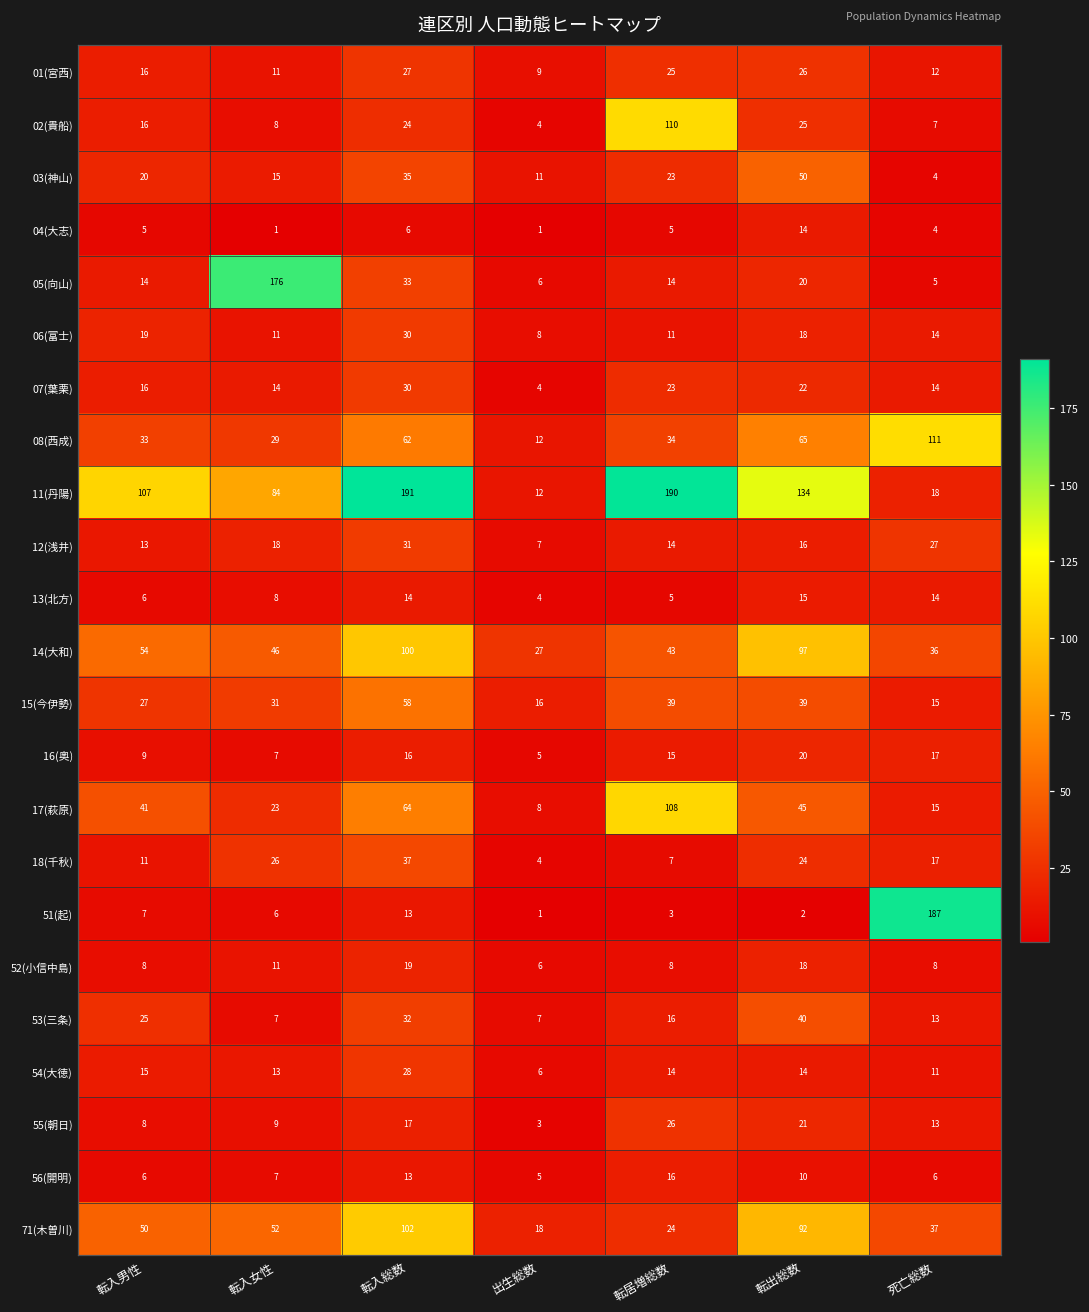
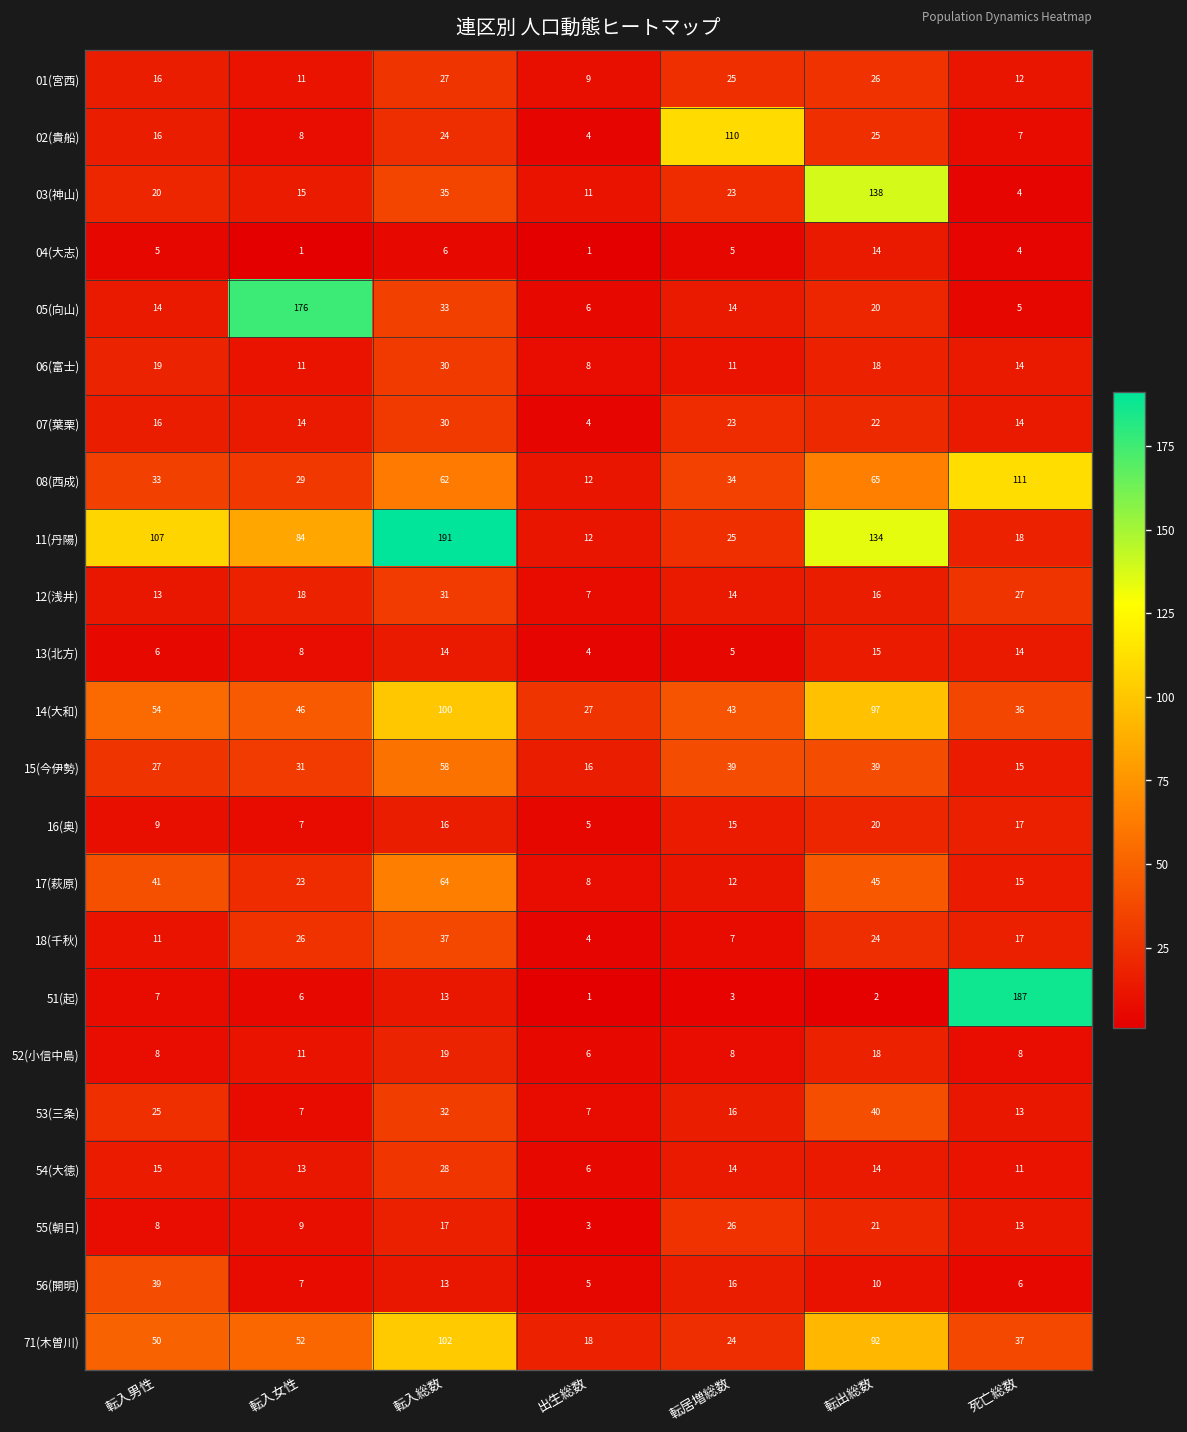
  {
    "01(宮西)": {
      "転入男性": 16,
      "転入女性": 11,
      "転入総数": 27,
      "出生総数": 9,
      "転居増総数": 25,
      "転出総数": 26,
      "死亡総数": 12
    },
    "02(貴船)": {
      "転入男性": 16,
      "転入女性": 8,
      "転入総数": 24,
      "出生総数": 4,
      "転居増総数": 110,
      "転出総数": 25,
      "死亡総数": 7
    },
    "03(神山)": {
      "転入男性": 20,
      "転入女性": 15,
      "転入総数": 35,
      "出生総数": 11,
      "転居増総数": 23,
-     "転出総数": 50,
+     "転出総数": 138,
      "死亡総数": 4
    },
    "04(大志)": {
      "転入男性": 5,
      "転入女性": 1,
      "転入総数": 6,
      "出生総数": 1,
      "転居増総数": 5,
      "転出総数": 14,
      "死亡総数": 4
    },
    "05(向山)": {
      "転入男性": 14,
      "転入女性": 176,
      "転入総数": 33,
      "出生総数": 6,
      "転居増総数": 14,
      "転出総数": 20,
      "死亡総数": 5
    },
    "06(富士)": {
      "転入男性": 19,
      "転入女性": 11,
      "転入総数": 30,
      "出生総数": 8,
      "転居増総数": 11,
      "転出総数": 18,
      "死亡総数": 14
    },
    "07(葉栗)": {
      "転入男性": 16,
      "転入女性": 14,
      "転入総数": 30,
      "出生総数": 4,
      "転居増総数": 23,
      "転出総数": 22,
      "死亡総数": 14
    },
    "08(西成)": {
      "転入男性": 33,
      "転入女性": 29,
      "転入総数": 62,
      "出生総数": 12,
      "転居増総数": 34,
      "転出総数": 65,
      "死亡総数": 111
    },
    "11(丹陽)": {
      "転入男性": 107,
      "転入女性": 84,
      "転入総数": 191,
      "出生総数": 12,
-     "転居増総数": 190,
+     "転居増総数": 25,
      "転出総数": 134,
      "死亡総数": 18
    },
    "12(浅井)": {
      "転入男性": 13,
      "転入女性": 18,
      "転入総数": 31,
      "出生総数": 7,
      "転居増総数": 14,
      "転出総数": 16,
      "死亡総数": 27
    },
    "13(北方)": {
      "転入男性": 6,
      "転入女性": 8,
      "転入総数": 14,
      "出生総数": 4,
      "転居増総数": 5,
      "転出総数": 15,
      "死亡総数": 14
    },
    "14(大和)": {
      "転入男性": 54,
      "転入女性": 46,
      "転入総数": 100,
      "出生総数": 27,
      "転居増総数": 43,
      "転出総数": 97,
      "死亡総数": 36
    },
    "15(今伊勢)": {
      "転入男性": 27,
      "転入女性": 31,
      "転入総数": 58,
      "出生総数": 16,
      "転居増総数": 39,
      "転出総数": 39,
      "死亡総数": 15
    },
    "16(奥)": {
      "転入男性": 9,
      "転入女性": 7,
      "転入総数": 16,
      "出生総数": 5,
      "転居増総数": 15,
      "転出総数": 20,
      "死亡総数": 17
    },
    "17(萩原)": {
      "転入男性": 41,
      "転入女性": 23,
      "転入総数": 64,
      "出生総数": 8,
-     "転居増総数": 108,
+     "転居増総数": 12,
      "転出総数": 45,
      "死亡総数": 15
    },
    "18(千秋)": {
      "転入男性": 11,
      "転入女性": 26,
      "転入総数": 37,
      "出生総数": 4,
      "転居増総数": 7,
      "転出総数": 24,
      "死亡総数": 17
    },
    "51(起)": {
      "転入男性": 7,
      "転入女性": 6,
      "転入総数": 13,
      "出生総数": 1,
      "転居増総数": 3,
      "転出総数": 2,
      "死亡総数": 187
    },
    "52(小信中島)": {
      "転入男性": 8,
      "転入女性": 11,
      "転入総数": 19,
      "出生総数": 6,
      "転居増総数": 8,
      "転出総数": 18,
      "死亡総数": 8
    },
    "53(三条)": {
      "転入男性": 25,
      "転入女性": 7,
      "転入総数": 32,
      "出生総数": 7,
      "転居増総数": 16,
      "転出総数": 40,
      "死亡総数": 13
    },
    "54(大徳)": {
      "転入男性": 15,
      "転入女性": 13,
      "転入総数": 28,
      "出生総数": 6,
      "転居増総数": 14,
      "転出総数": 14,
      "死亡総数": 11
    },
    "55(朝日)": {
      "転入男性": 8,
      "転入女性": 9,
      "転入総数": 17,
      "出生総数": 3,
      "転居増総数": 26,
      "転出総数": 21,
      "死亡総数": 13
    },
    "56(開明)": {
-     "転入男性": 6,
+     "転入男性": 39,
      "転入女性": 7,
      "転入総数": 13,
      "出生総数": 5,
      "転居増総数": 16,
      "転出総数": 10,
      "死亡総数": 6
    },
    "71(木曽川)": {
      "転入男性": 50,
      "転入女性": 52,
      "転入総数": 102,
      "出生総数": 18,
      "転居増総数": 24,
      "転出総数": 92,
      "死亡総数": 37
    }
  }
